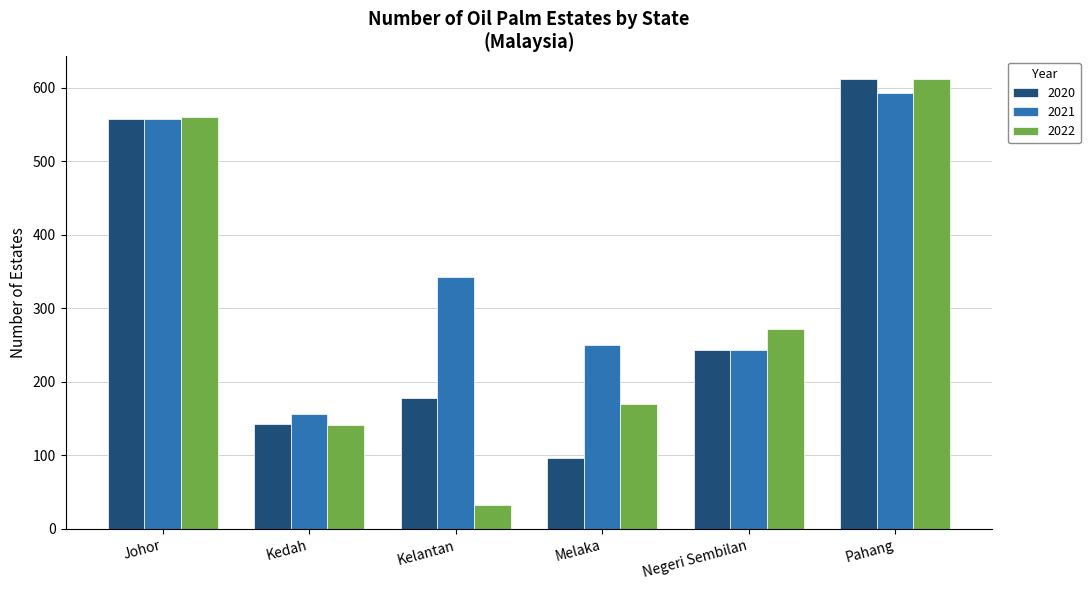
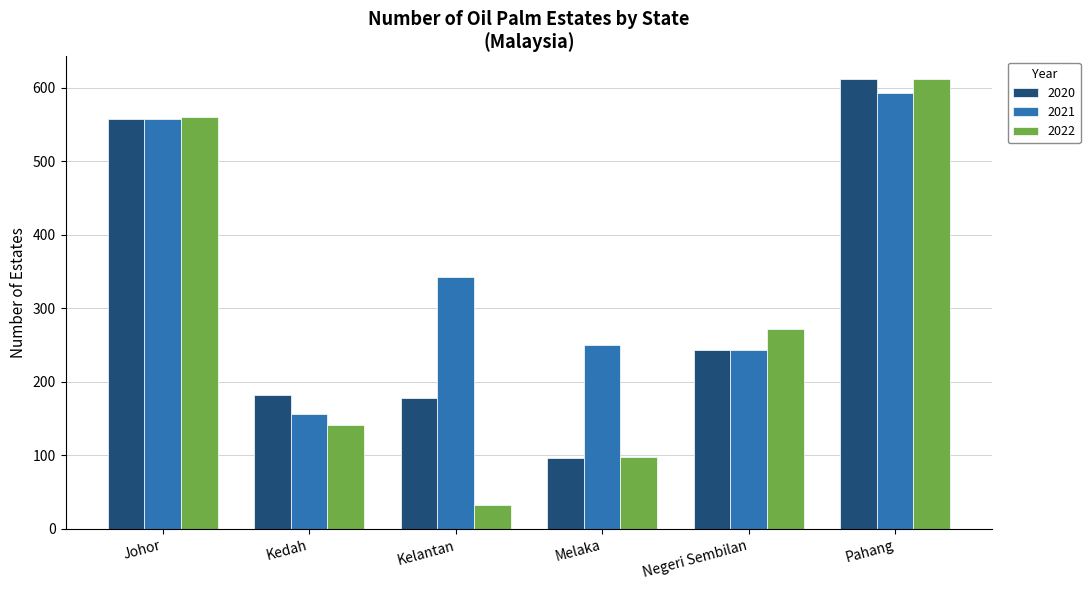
  {
    "2020": {
      "Johor": 560,
-     "Kedah": 140,
+     "Kedah": 180,
      "Kelantan": 180,
      "Melaka": 100,
      "Negeri Sembilan": 240,
      "Pahang": 610
    },
    "2021": {
      "Johor": 560,
      "Kedah": 160,
      "Kelantan": 340,
      "Melaka": 250,
      "Negeri Sembilan": 240,
      "Pahang": 590
    },
    "2022": {
      "Johor": 560,
      "Kedah": 140,
      "Kelantan": 30,
-     "Melaka": 170,
+     "Melaka": 100,
      "Negeri Sembilan": 270,
      "Pahang": 610
    }
  }
